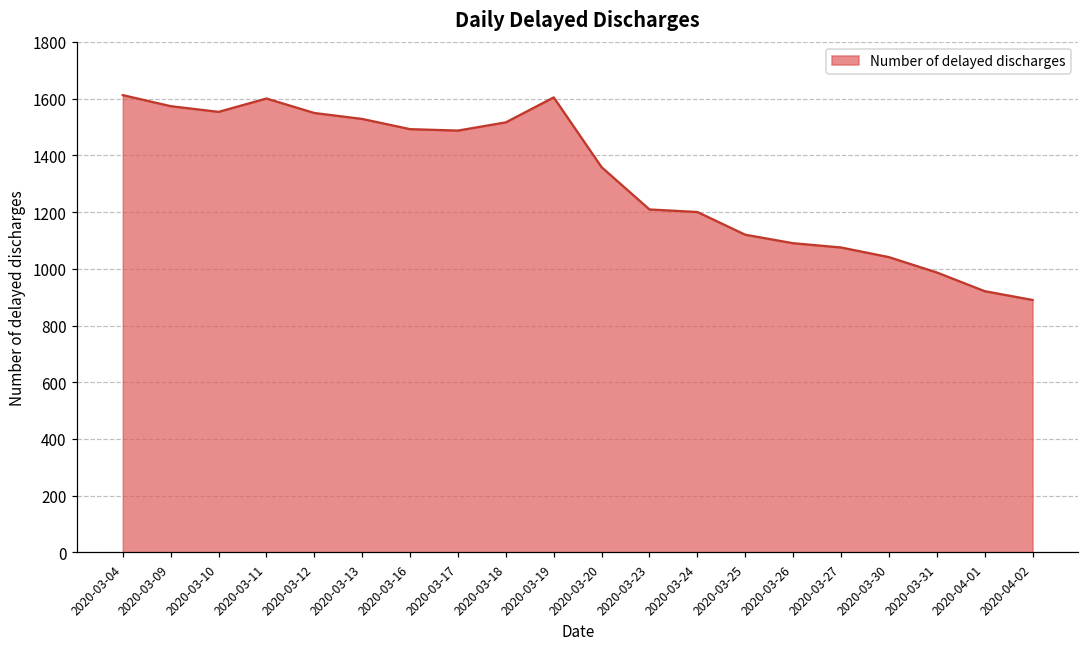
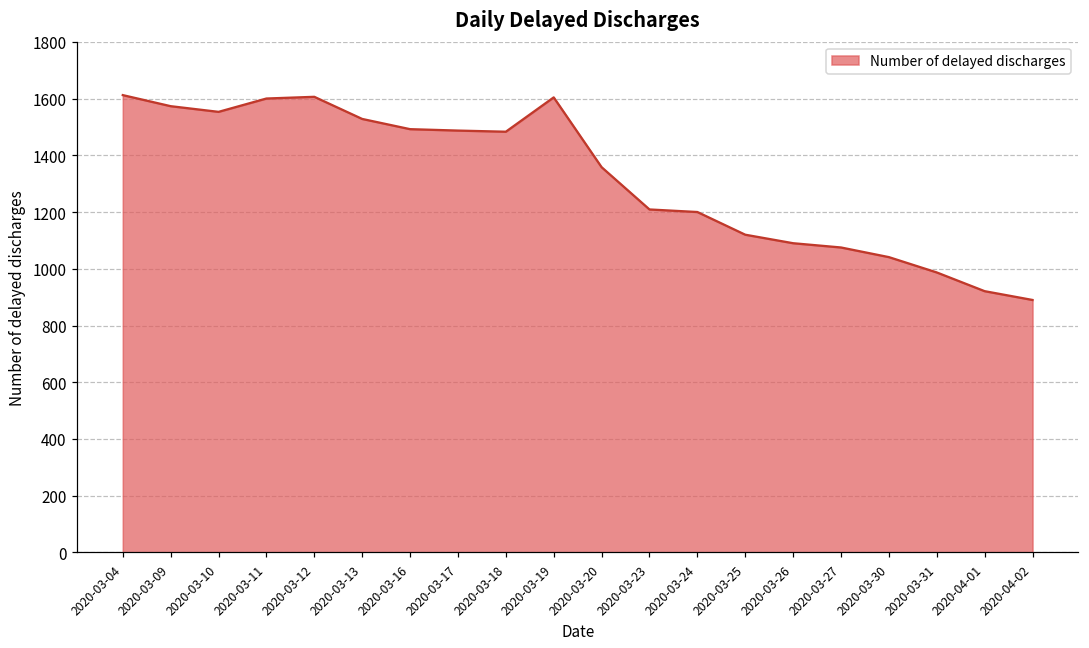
  {
    "2020-03-04": 1610,
    "2020-03-09": 1570,
    "2020-03-10": 1550,
    "2020-03-11": 1600,
-   "2020-03-12": 1550,
+   "2020-03-12": 1610,
    "2020-03-13": 1530,
    "2020-03-16": 1490,
    "2020-03-17": 1490,
-   "2020-03-18": 1520,
+   "2020-03-18": 1480,
    "2020-03-19": 1600,
    "2020-03-20": 1360,
    "2020-03-23": 1210,
    "2020-03-24": 1200,
    "2020-03-25": 1120,
    "2020-03-26": 1090,
    "2020-03-27": 1080,
    "2020-03-30": 1040,
    "2020-03-31": 990,
    "2020-04-01": 920,
    "2020-04-02": 890
  }
